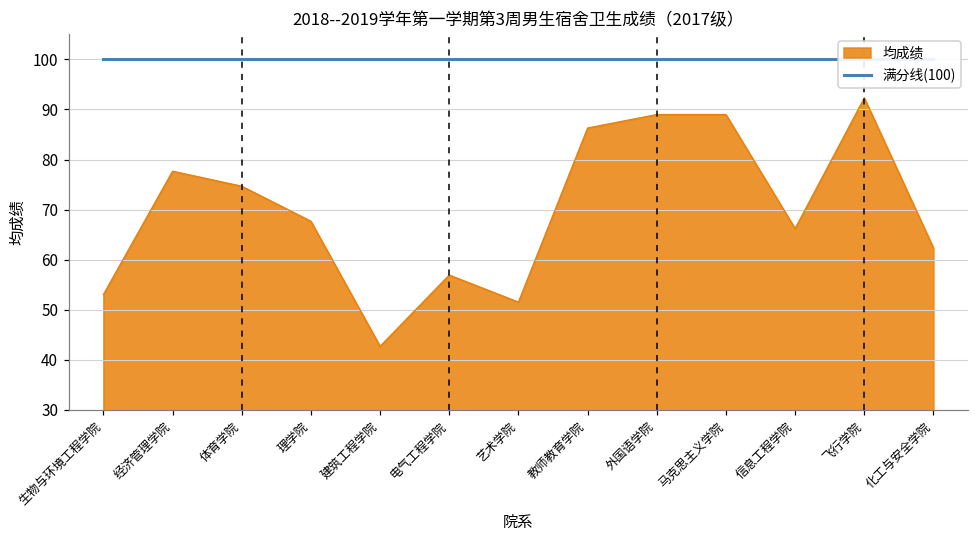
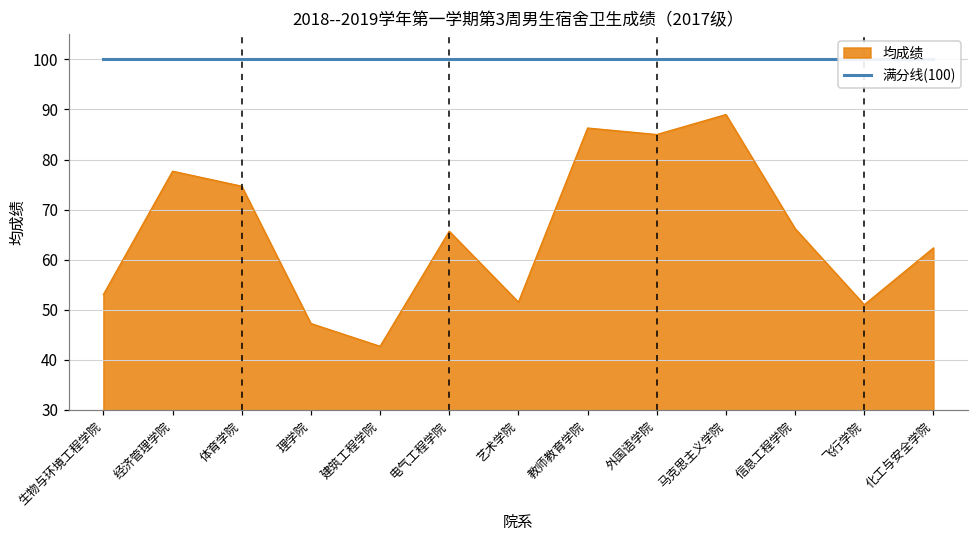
  {
    "均成绩": {
      "生物与环境工程学院": 53,
      "经济管理学院": 78,
      "体育学院": 75,
-     "理学院": 68,
+     "理学院": 47,
      "建筑工程学院": 43,
-     "电气工程学院": 57,
+     "电气工程学院": 66,
      "艺术学院": 52,
      "教师教育学院": 86,
-     "外国语学院": 89,
+     "外国语学院": 85,
      "马克思主义学院": 89,
      "信息工程学院": 66,
-     "飞行学院": 92,
+     "飞行学院": 51,
      "化工与安全学院": 62
    },
    "满分线(100)": {
      "生物与环境工程学院": 100,
      "经济管理学院": 100,
      "体育学院": 100,
      "理学院": 100,
      "建筑工程学院": 100,
      "电气工程学院": 100,
      "艺术学院": 100,
      "教师教育学院": 100,
      "外国语学院": 100,
      "马克思主义学院": 100,
      "信息工程学院": 100
    }
  }
